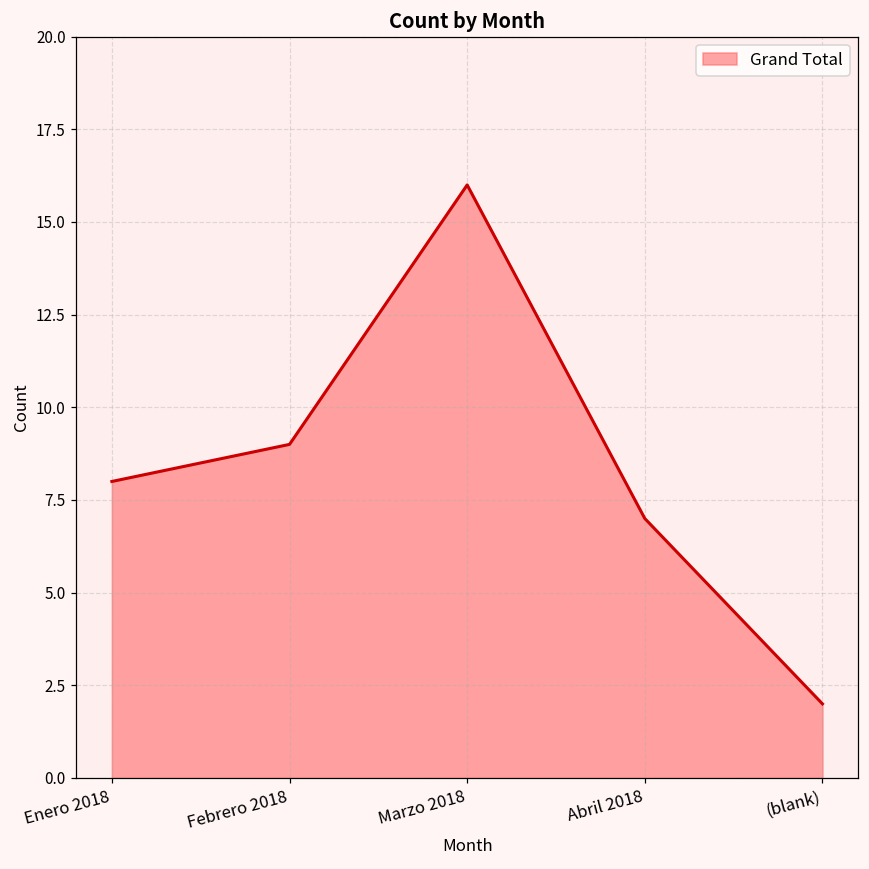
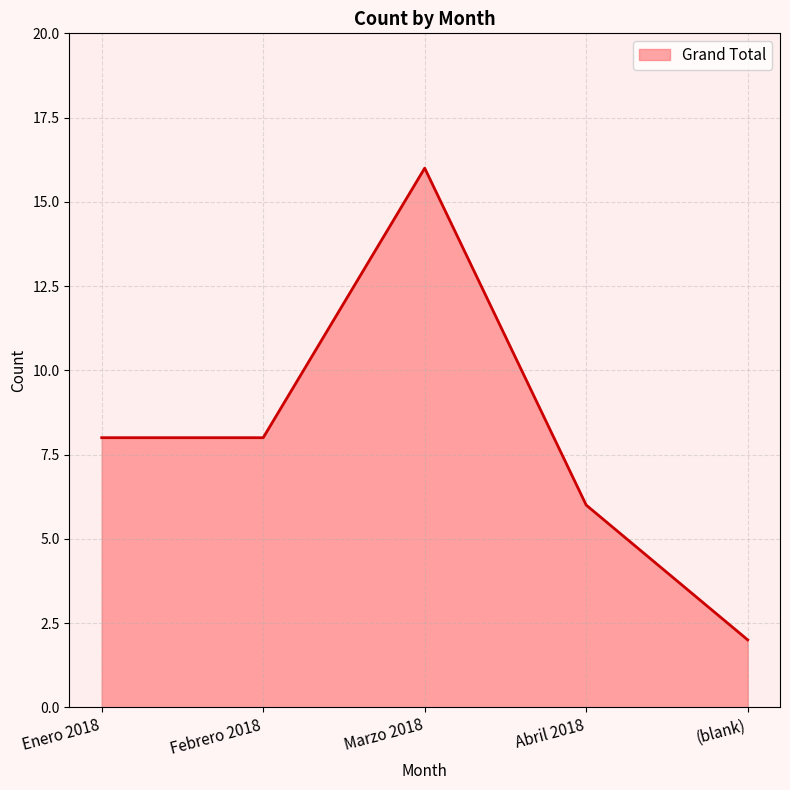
  {
    "Enero 2018": 8,
-   "Febrero 2018": 9,
+   "Febrero 2018": 8,
    "Marzo 2018": 16,
-   "Abril 2018": 7,
+   "Abril 2018": 6,
    "(blank)": 2
  }
